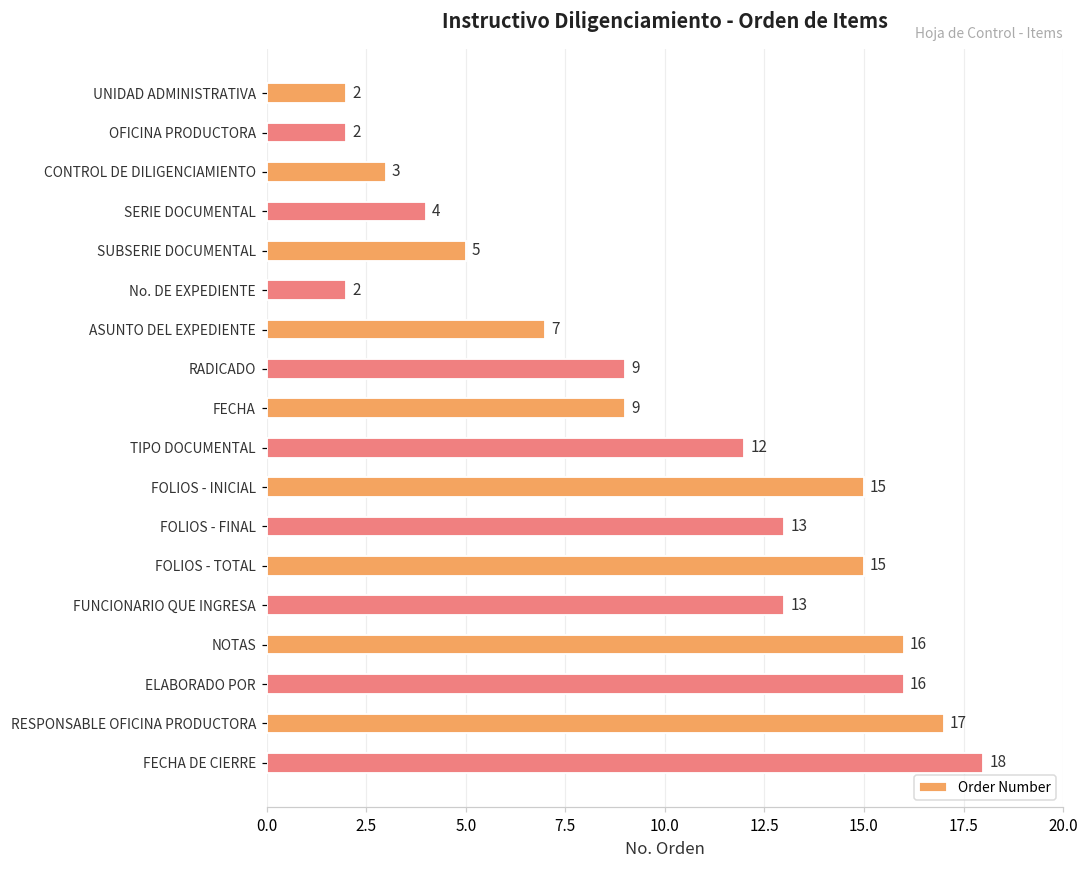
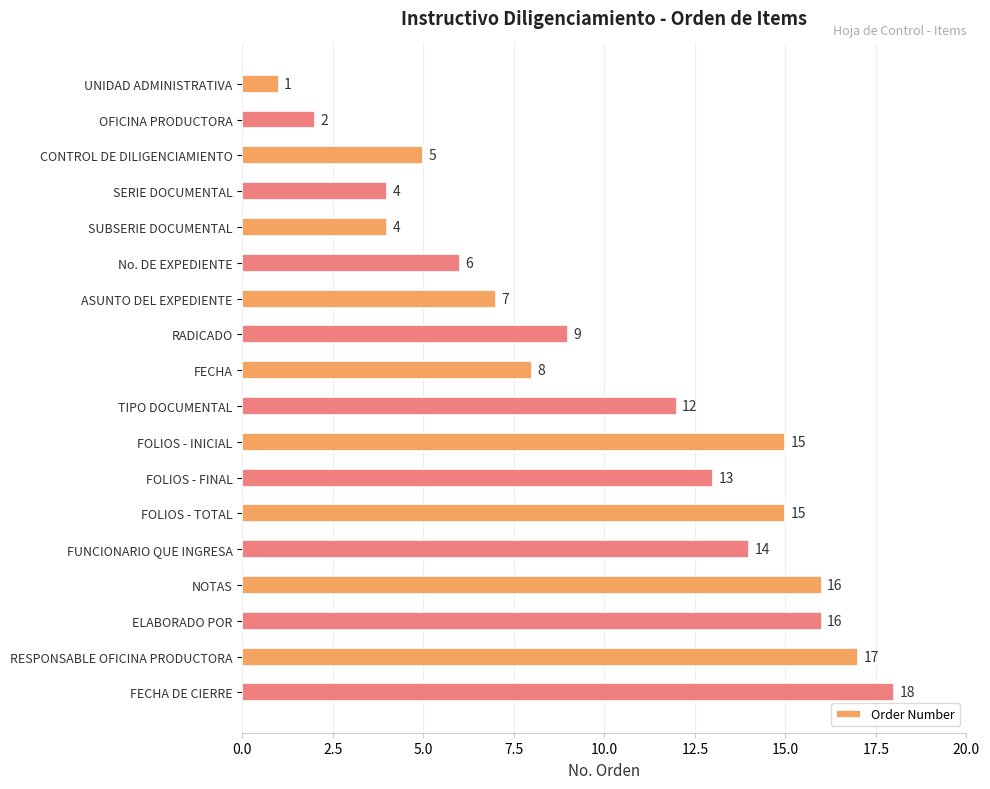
  {
-   "UNIDAD ADMINISTRATIVA": 2,
+   "UNIDAD ADMINISTRATIVA": 1,
    "OFICINA PRODUCTORA": 2,
-   "CONTROL DE DILIGENCIAMIENTO": 3,
+   "CONTROL DE DILIGENCIAMIENTO": 5,
    "SERIE DOCUMENTAL": 4,
-   "SUBSERIE DOCUMENTAL": 5,
-   "No. DE EXPEDIENTE": 2,
+   "SUBSERIE DOCUMENTAL": 4,
+   "No. DE EXPEDIENTE": 6,
    "ASUNTO DEL EXPEDIENTE": 7,
    "RADICADO": 9,
-   "FECHA": 9,
+   "FECHA": 8,
    "TIPO DOCUMENTAL": 12,
    "FOLIOS - INICIAL": 15,
    "FOLIOS - FINAL": 13,
    "FOLIOS - TOTAL": 15,
-   "FUNCIONARIO QUE INGRESA": 13,
+   "FUNCIONARIO QUE INGRESA": 14,
    "NOTAS": 16,
    "ELABORADO POR": 16,
    "RESPONSABLE OFICINA PRODUCTORA": 17,
    "FECHA DE CIERRE": 18
  }
